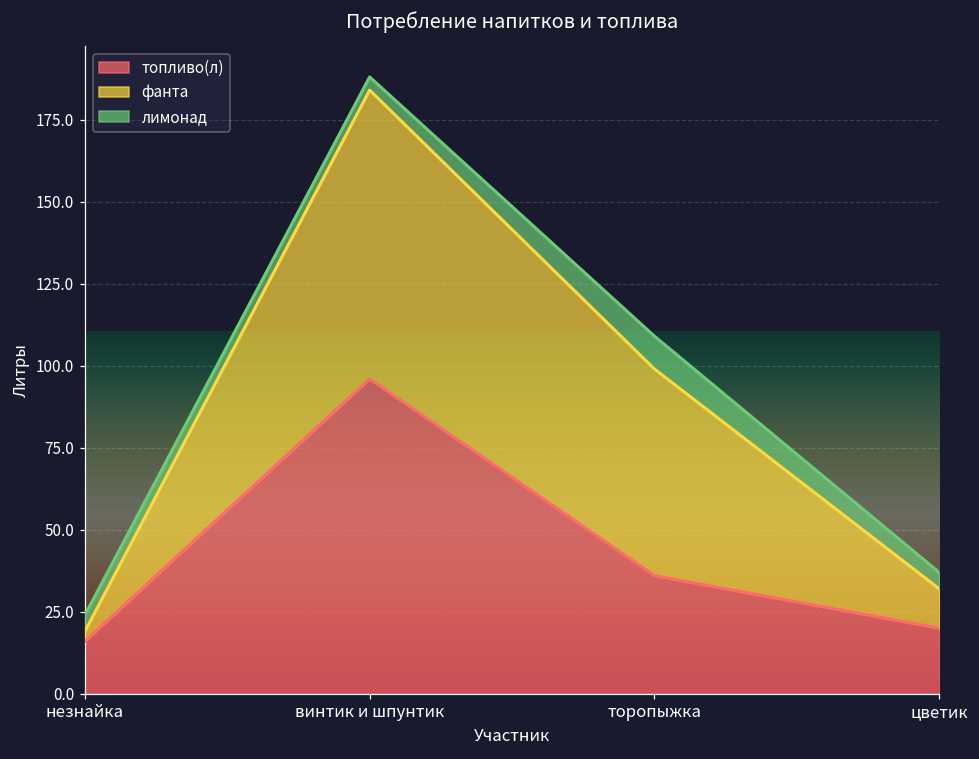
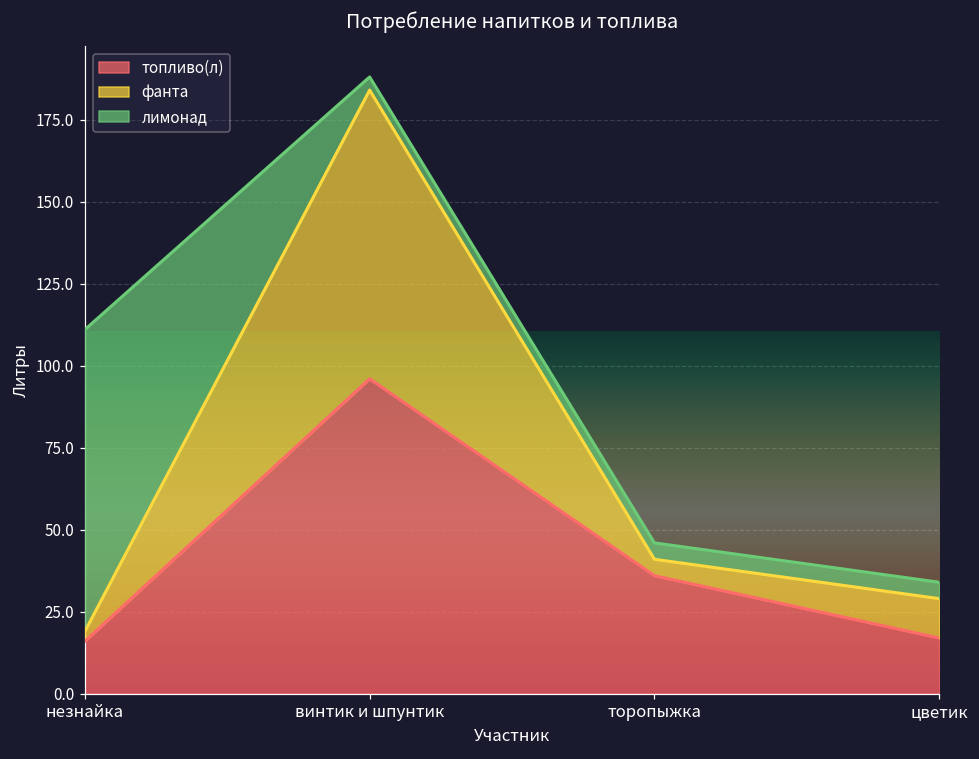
  {
    "топливо(л)": {
      "незнайка": 16,
      "винтик и шпунтик": 96,
      "торопыжка": 36,
-     "цветик": 20
+     "цветик": 17
    },
    "фанта": {
      "незнайка": 3,
      "винтик и шпунтик": 88,
-     "торопыжка": 63,
+     "торопыжка": 5,
      "цветик": 12
    },
    "лимонад": {
-     "незнайка": 5,
+     "незнайка": 92,
      "винтик и шпунтик": 4,
-     "торопыжка": 10,
+     "торопыжка": 5,
      "цветик": 5
    }
  }
